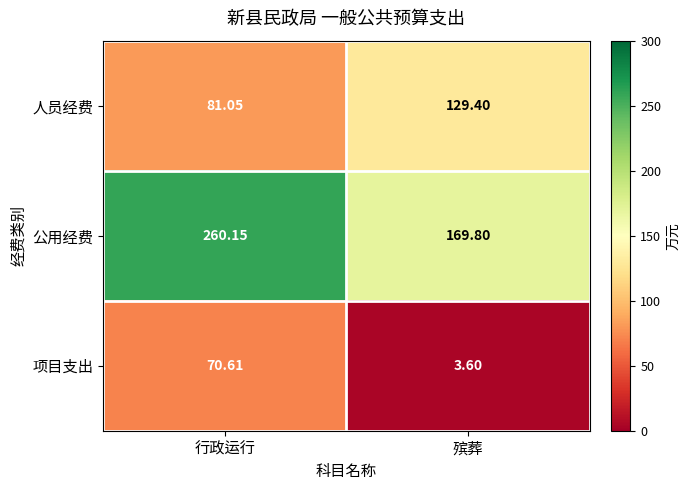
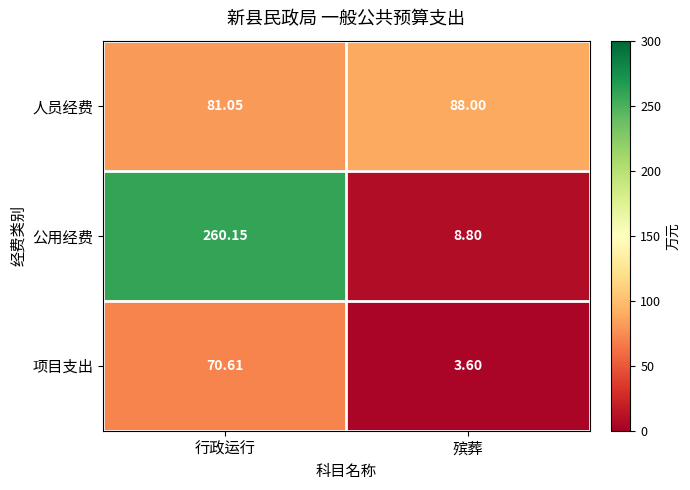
  {
    "人员经费": {
      "行政运行": 81.05,
-     "殡葬": 129.40
+     "殡葬": 88.00
    },
    "公用经费": {
      "行政运行": 260.15,
-     "殡葬": 169.80
+     "殡葬": 8.80
    },
    "项目支出": {
      "行政运行": 70.61,
      "殡葬": 3.60
    }
  }
